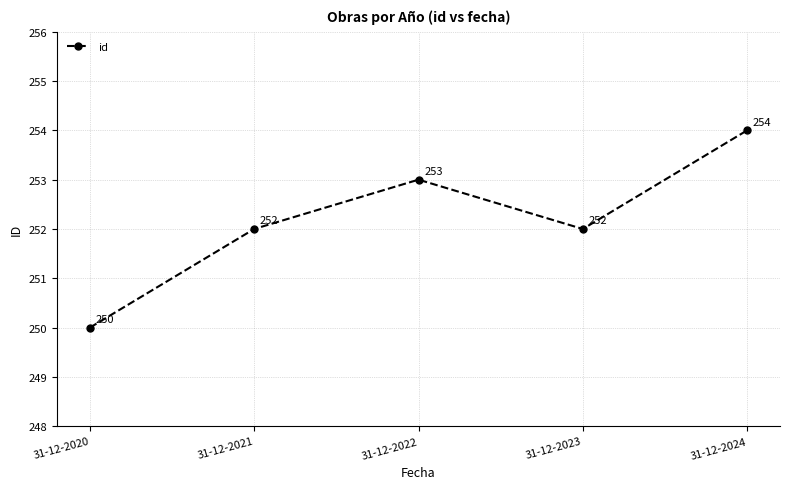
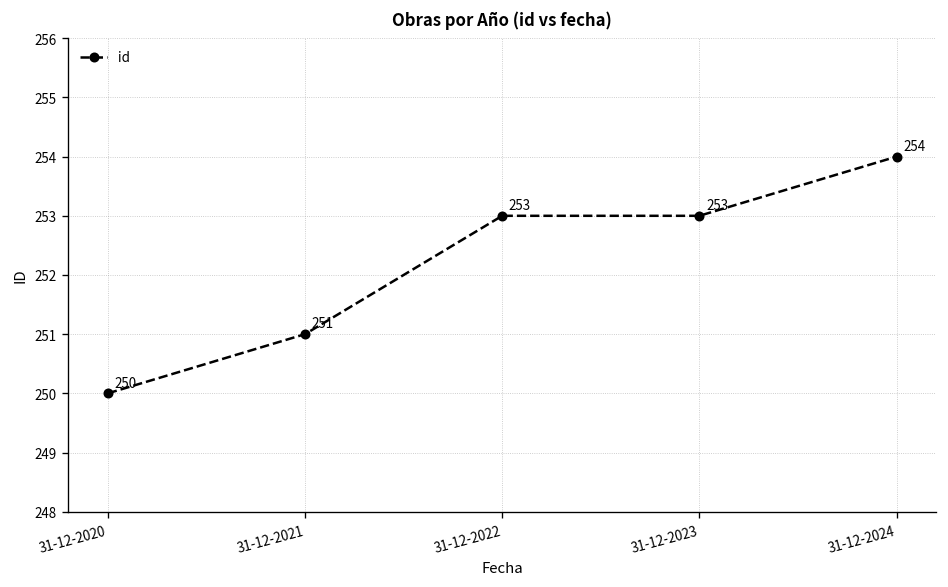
  {
    "31-12-2020": 250,
-   "31-12-2021": 252,
+   "31-12-2021": 251,
    "31-12-2022": 253,
-   "31-12-2023": 252,
+   "31-12-2023": 253,
    "31-12-2024": 254
  }
